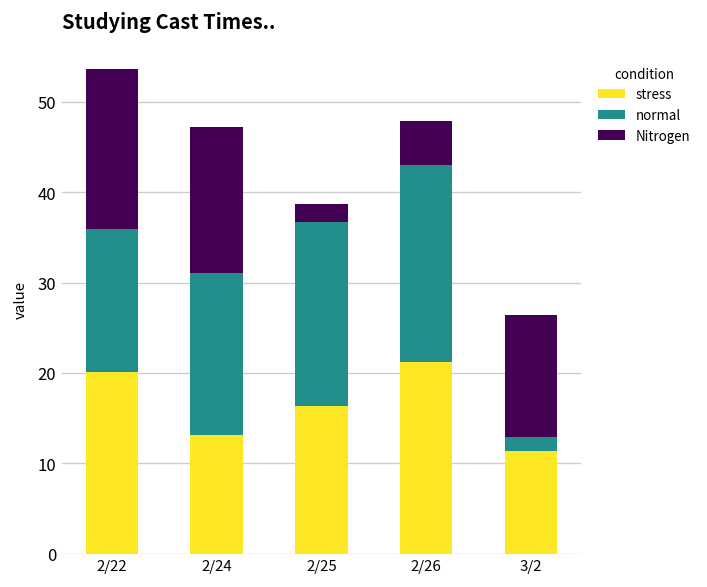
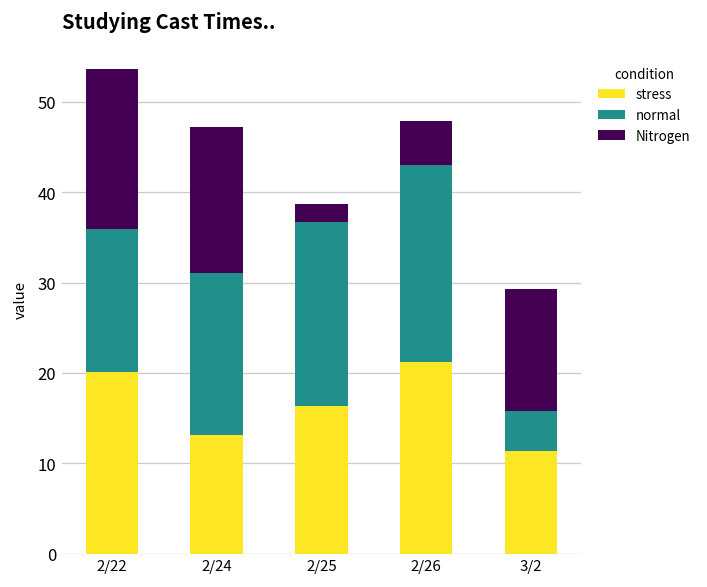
  {
    "stress": {
      "2/22": 20,
      "2/24": 13,
      "2/25": 16,
      "2/26": 21,
      "3/2": 11
    },
    "normal": {
      "2/22": 16,
      "2/24": 18,
      "2/25": 20,
      "2/26": 22,
-     "3/2": 2
+     "3/2": 4
    },
    "Nitrogen": {
      "2/22": 18,
      "2/24": 16,
      "2/25": 2,
      "2/26": 5,
      "3/2": 14
    }
  }
